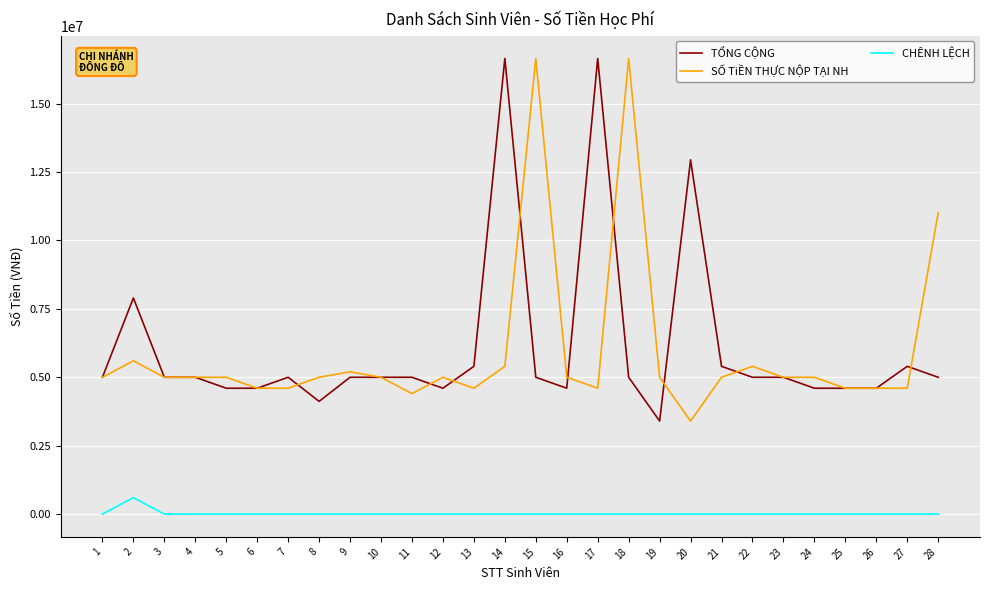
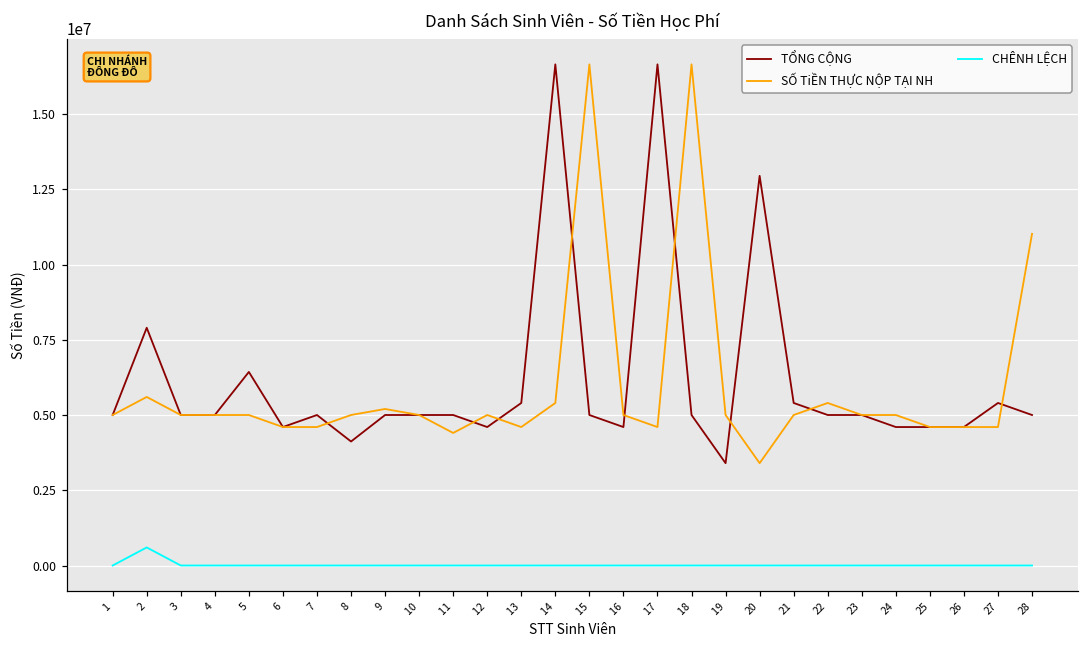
  {
    "TỔNG CỘNG": {
      "2": 7900000,
-     "5": 4600000,
+     "5": 6400000,
      "7": 5000000,
      "8": 4100000,
      "9": 5000000,
      "11": 5000000,
      "12": 4600000,
      "13": 5400000,
      "14": 16700000,
      "15": 5000000,
      "16": 4600000,
      "17": 16700000,
      "18": 5000000,
      "19": 3400000,
      "20": 12900000,
      "21": 5400000,
      "22": 5000000,
      "24": 4600000,
      "27": 5400000,
      "28": 5000000
    },
    "SỐ TiỀN THỰC NỘP TẠI NH": {
      "2": 5600000,
      "5": 5000000,
      "7": 4600000,
      "8": 5000000,
      "9": 5200000,
      "11": 4400000,
      "12": 5000000,
      "13": 4600000,
      "14": 5400000,
      "15": 16700000,
      "16": 5000000,
      "17": 4600000,
      "18": 16700000,
      "19": 5000000,
      "20": 3400000,
      "21": 5000000,
      "22": 5400000,
      "24": 5000000,
      "27": 4600000,
      "28": 11000000
    },
    "CHÊNH LỆCH": {
      "1": 0,
      "2": 600000,
      "3": 0,
      "4": 0,
      "5": 0,
      "6": 0,
      "7": 0,
      "8": 0,
      "9": 0,
      "10": 0,
      "11": 0,
      "12": 0,
      "13": 0,
      "14": 0,
      "15": 0,
      "16": 0,
      "17": 0,
      "18": 0,
      "19": 0,
      "20": 0,
      "21": 0,
      "22": 0,
      "23": 0,
      "24": 0,
      "25": 0,
      "26": 0,
      "27": 0,
      "28": 0
    }
  }
